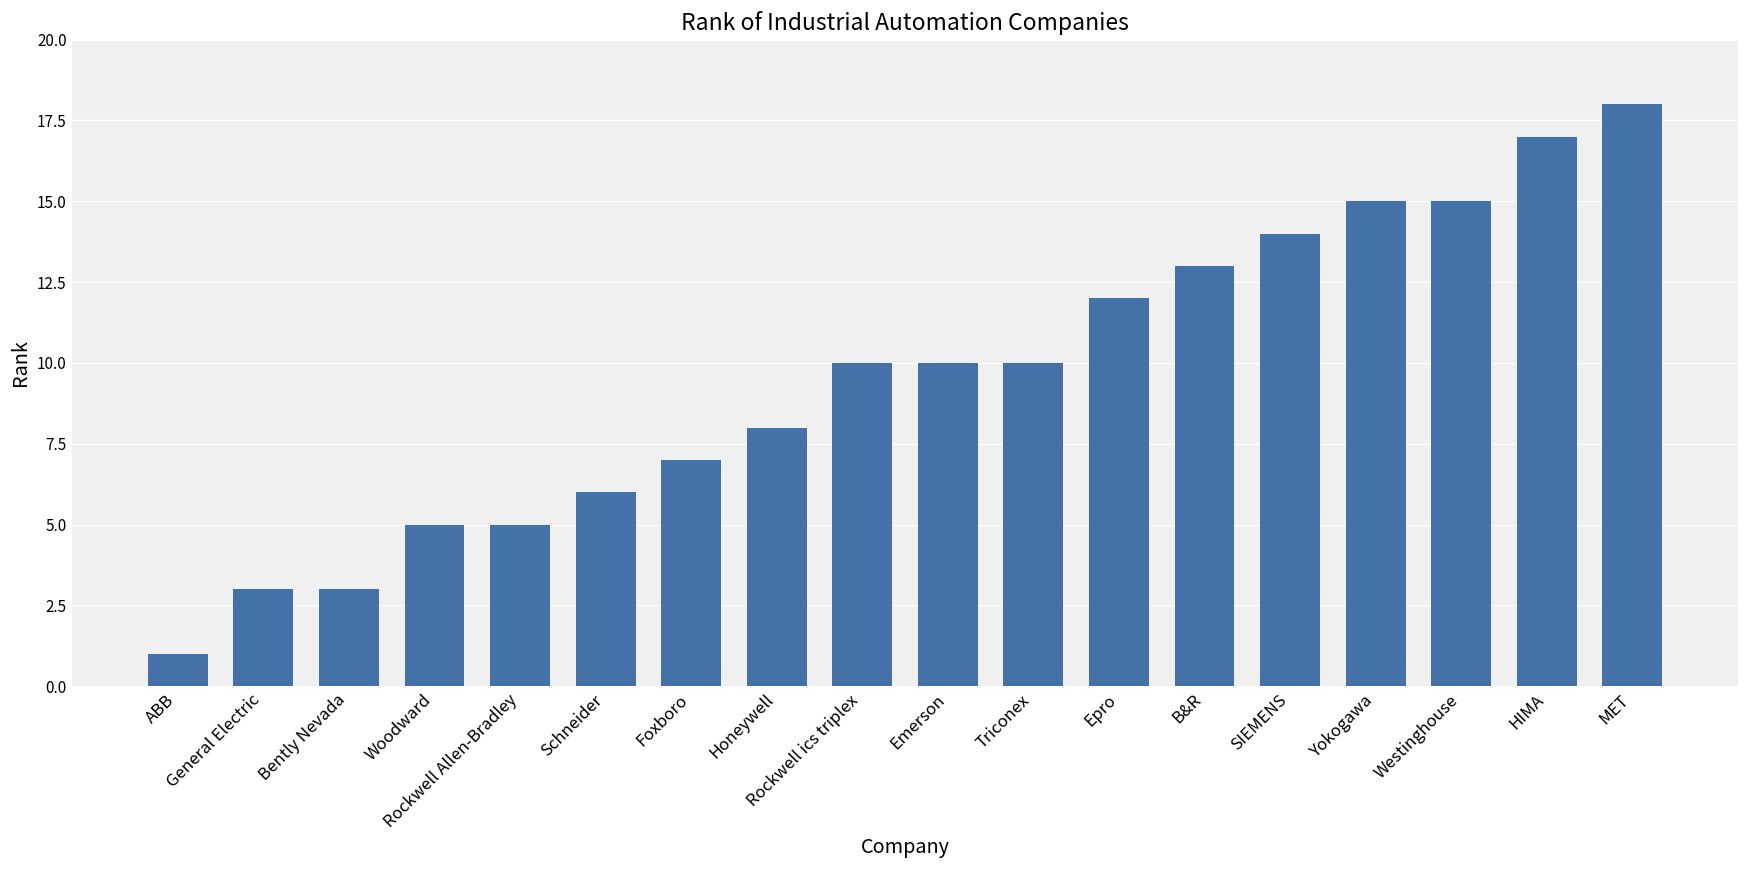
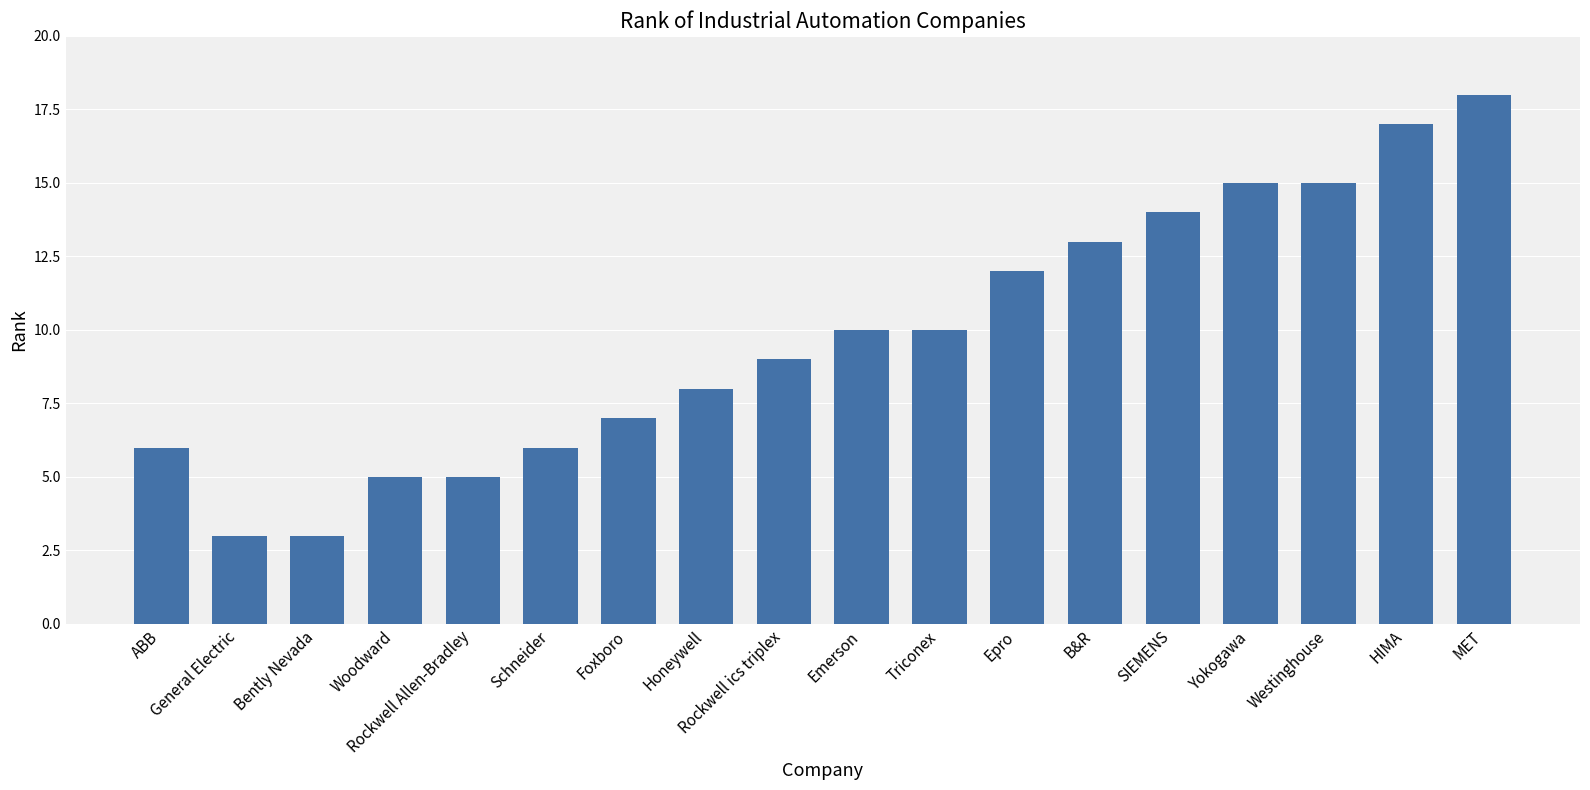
  {
-   "ABB": 1,
+   "ABB": 6,
    "General Electric": 3,
    "Bently Nevada": 3,
    "Woodward": 5,
    "Rockwell Allen-Bradley": 5,
    "Schneider": 6,
    "Foxboro": 7,
    "Honeywell": 8,
-   "Rockwell ics triplex": 10,
+   "Rockwell ics triplex": 9,
    "Emerson": 10,
    "Triconex": 10,
    "Epro": 12,
    "B&R": 13,
    "SIEMENS": 14,
    "Yokogawa": 15,
    "Westinghouse": 15,
    "HIMA": 17,
    "MET": 18
  }
